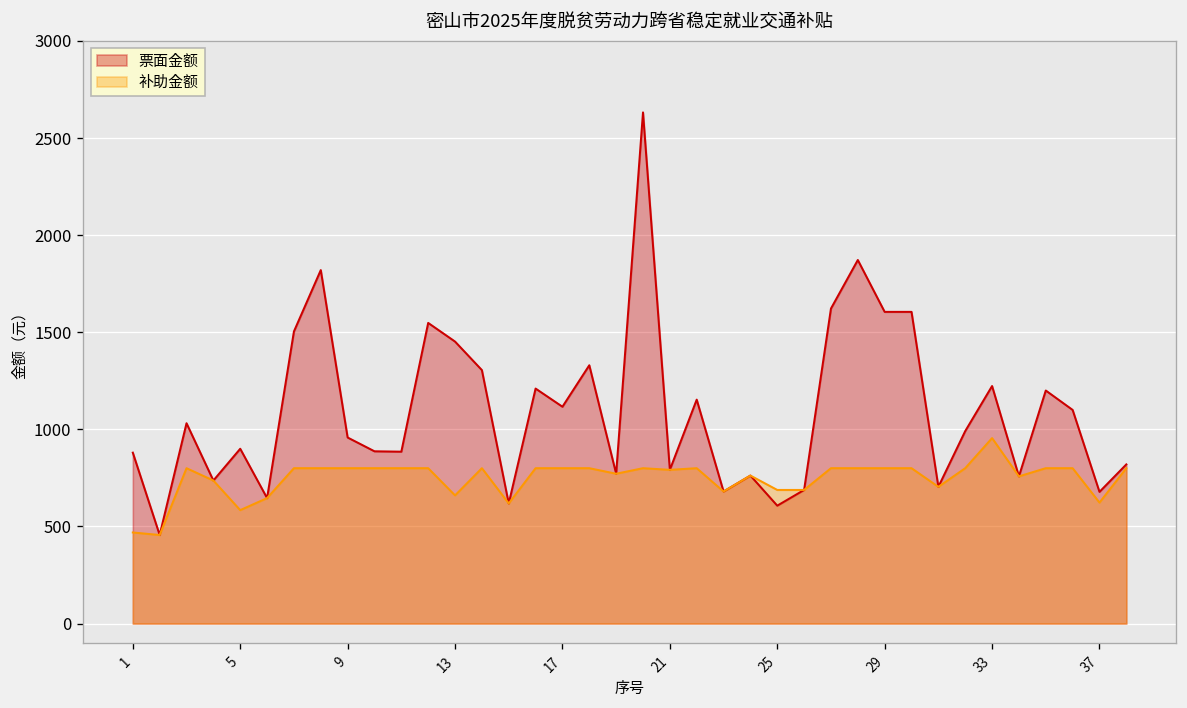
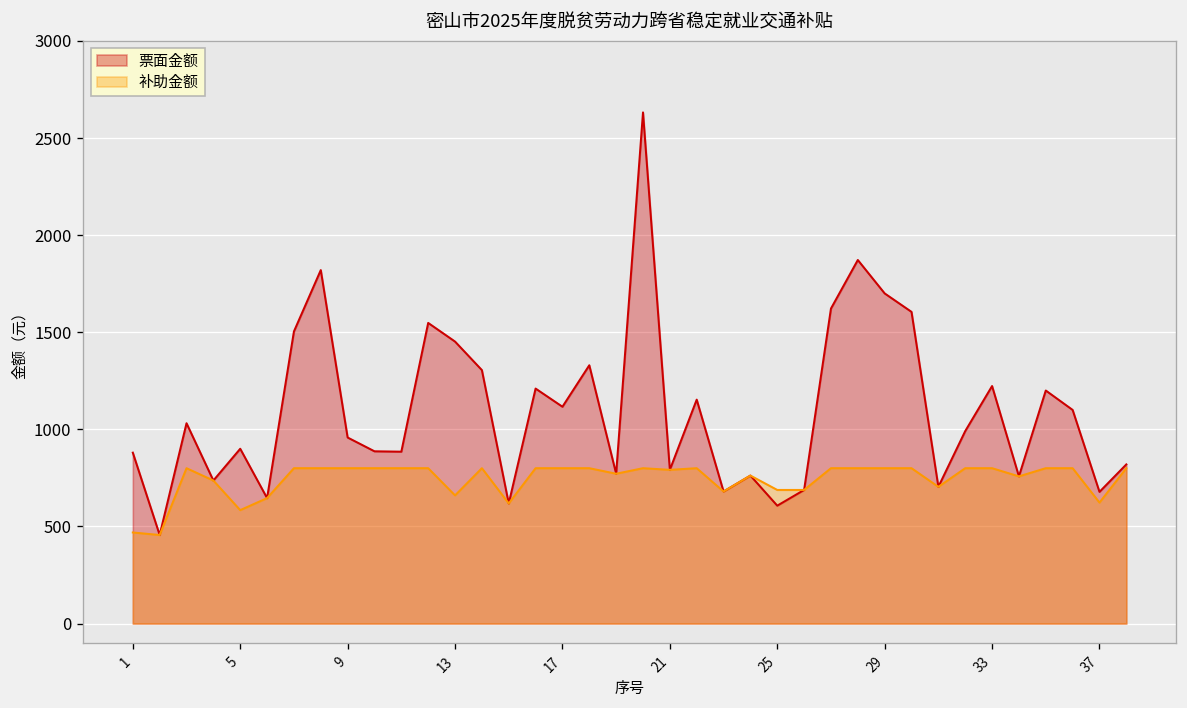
  {
    "票面金额": {
      "1": 880,
      "5": 900,
      "9": 960,
      "13": 1450,
      "17": 1120,
      "25": 610,
-     "29": 1600,
+     "29": 1700,
      "33": 1220,
      "37": 680
    },
    "补助金额": {
      "1": 470,
      "5": 580,
      "9": 800,
      "13": 660,
      "17": 800,
      "25": 690,
      "29": 800,
-     "33": 960,
+     "33": 800,
      "37": 620
    }
  }
